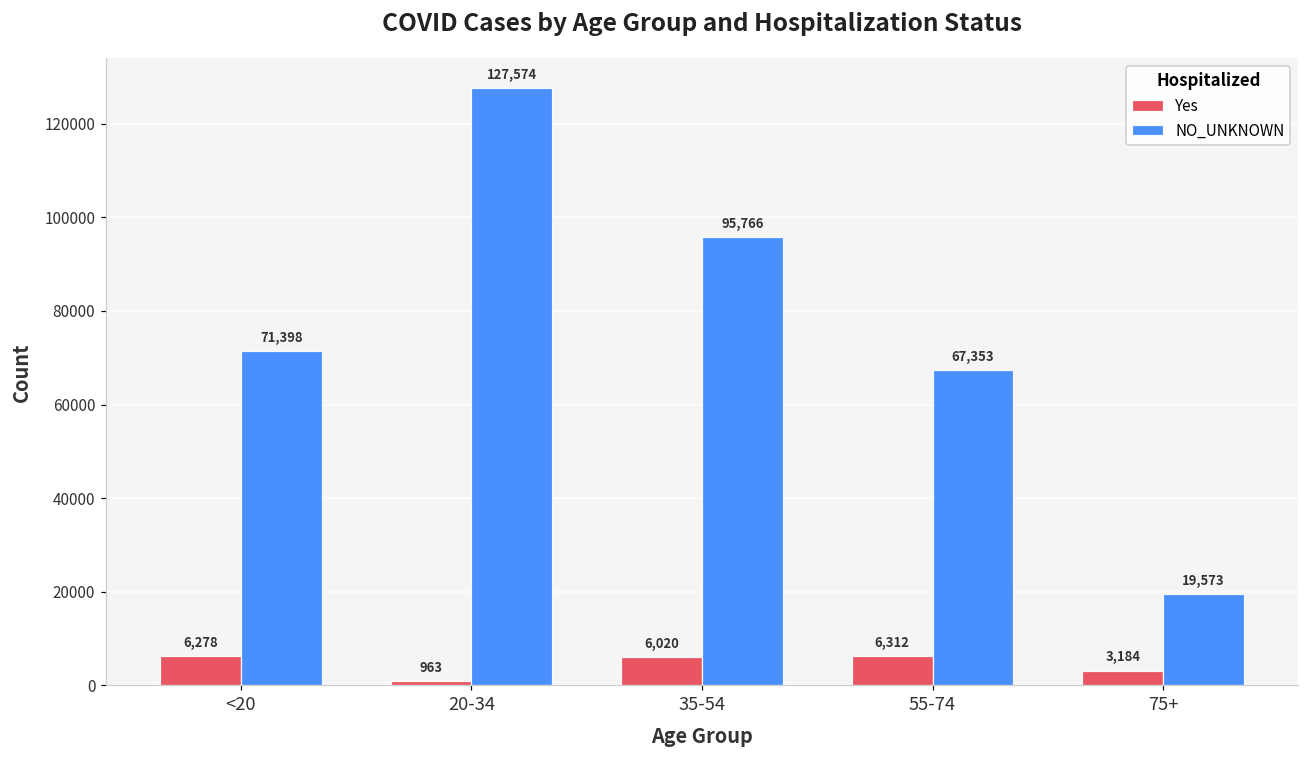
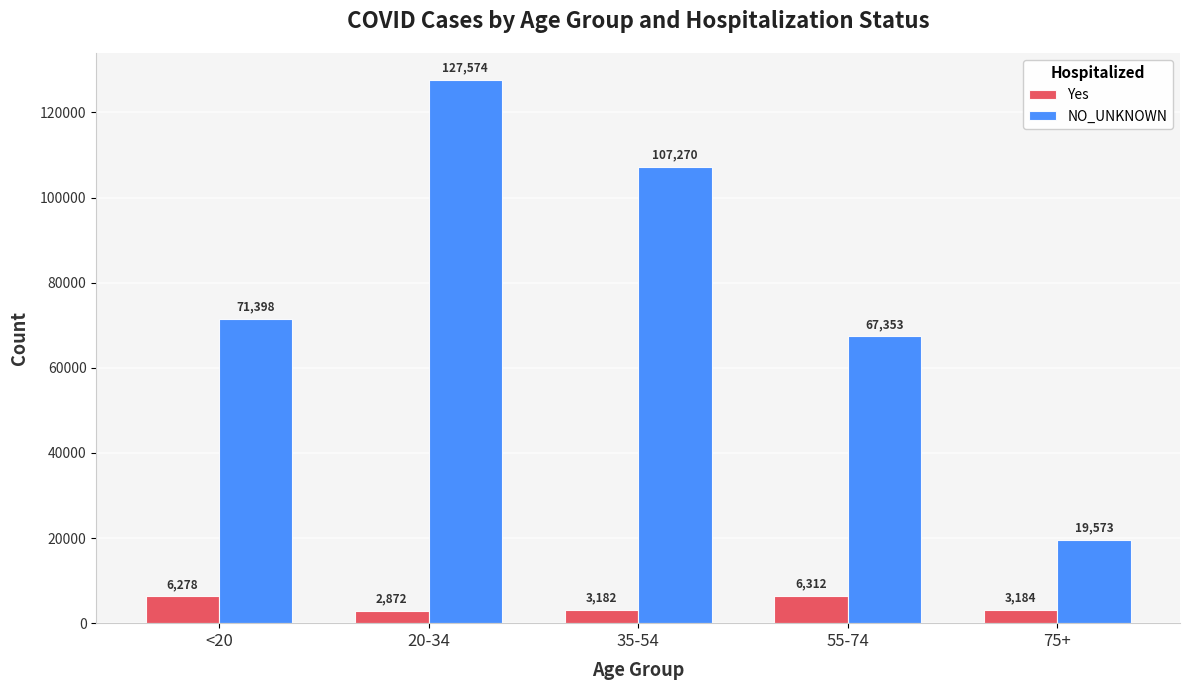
  {
    "Yes": {
      "<20": "6,278",
-     "20-34": "963",
-     "35-54": "6,020",
+     "20-34": "2,872",
+     "35-54": "3,182",
      "55-74": "6,312",
      "75+": "3,184"
    },
    "NO_UNKNOWN": {
      "<20": "71,398",
      "20-34": "127,574",
-     "35-54": "95,766",
+     "35-54": "107,270",
      "55-74": "67,353",
      "75+": "19,573"
    }
  }
